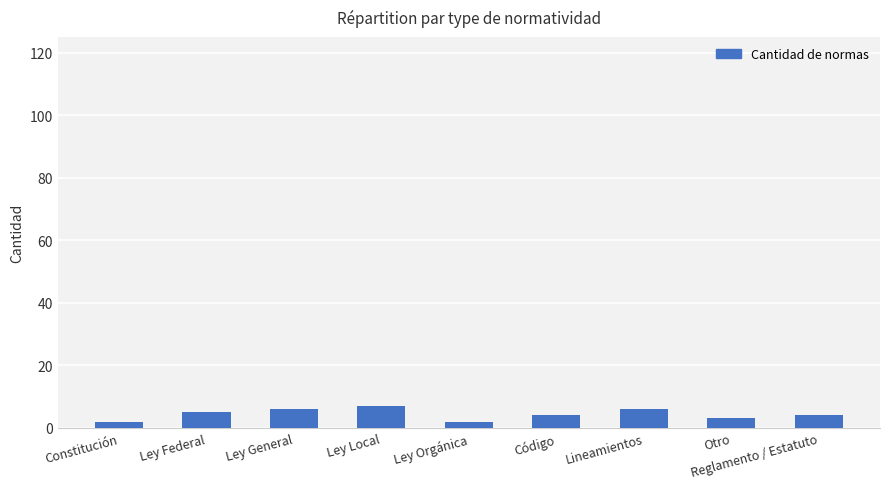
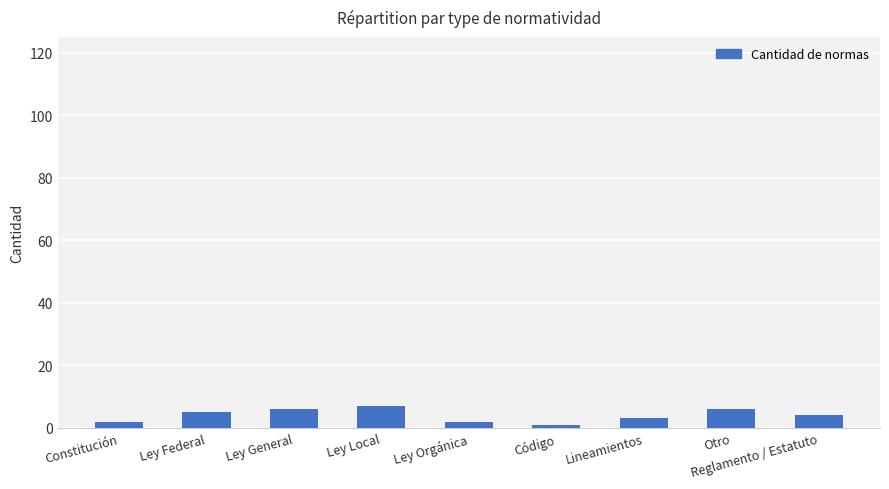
  {
    "Constitución": 2,
    "Ley Federal": 5,
    "Ley General": 6,
    "Ley Local": 7,
    "Ley Orgánica": 2,
-   "Código": 4,
-   "Lineamientos": 6,
-   "Otro": 3,
+   "Código": 1,
+   "Lineamientos": 3,
+   "Otro": 6,
    "Reglamento / Estatuto": 4
  }
